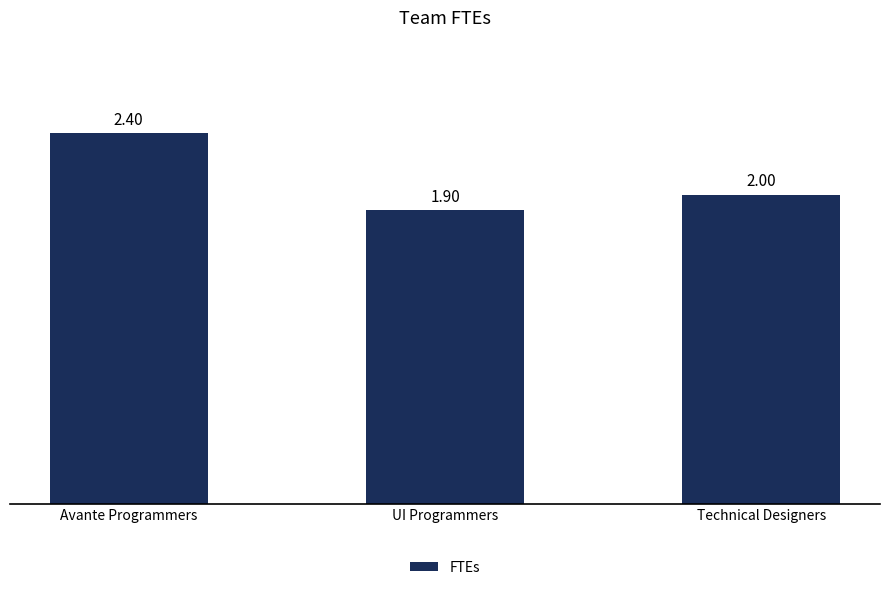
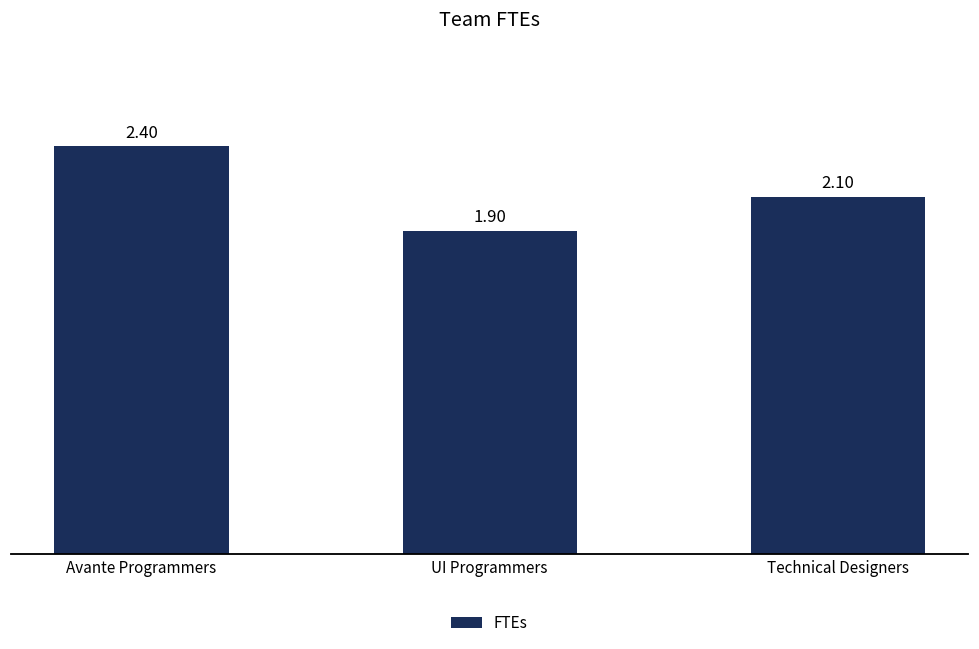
  {
    "Avante Programmers": 2.40,
    "UI Programmers": 1.90,
-   "Technical Designers": 2.00
+   "Technical Designers": 2.10
  }
